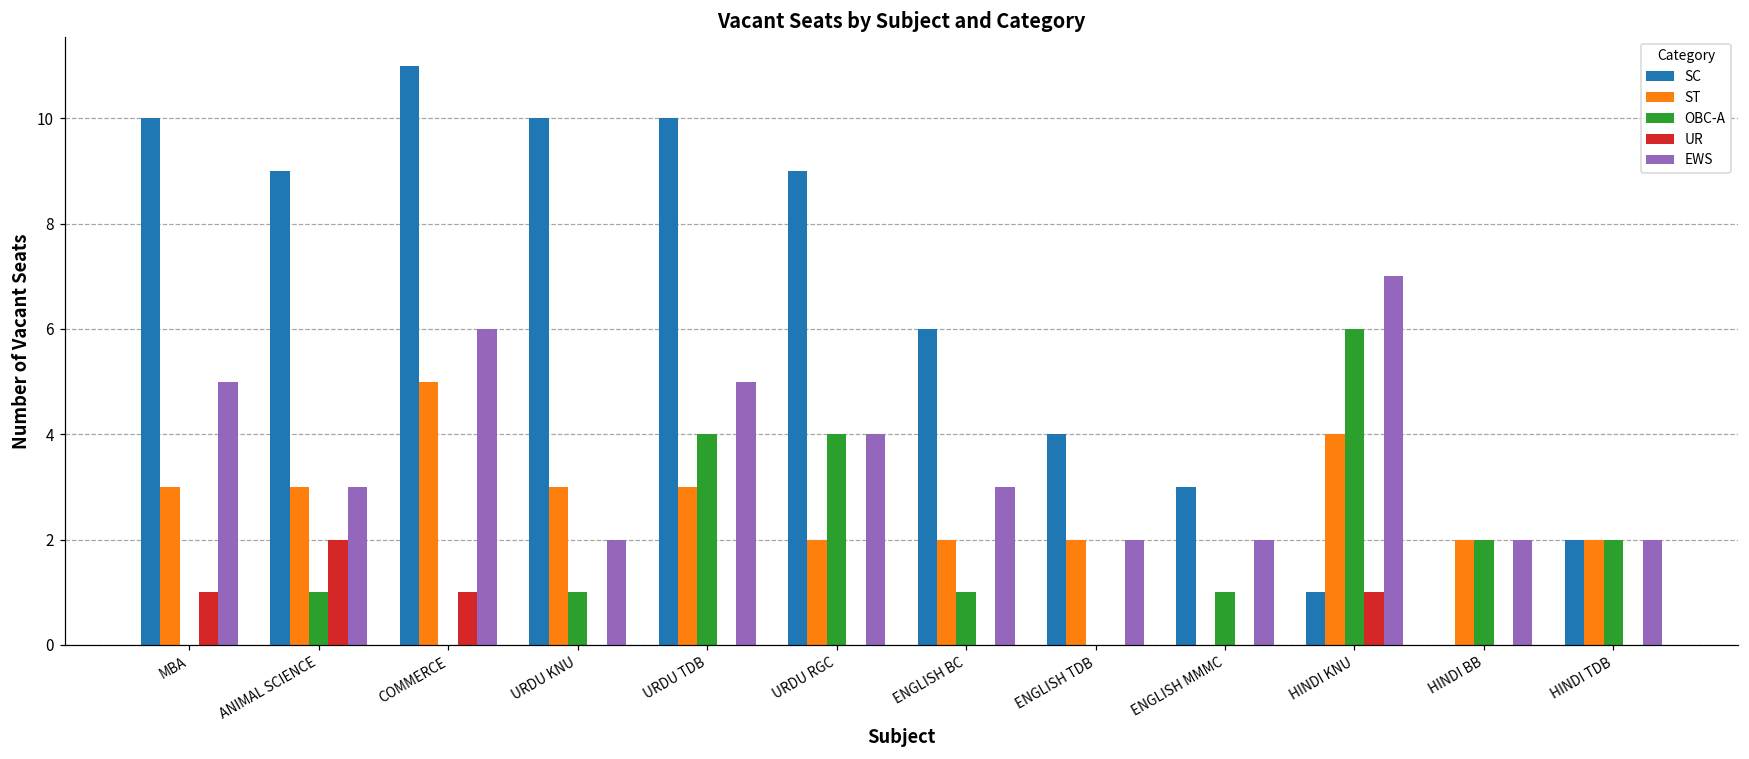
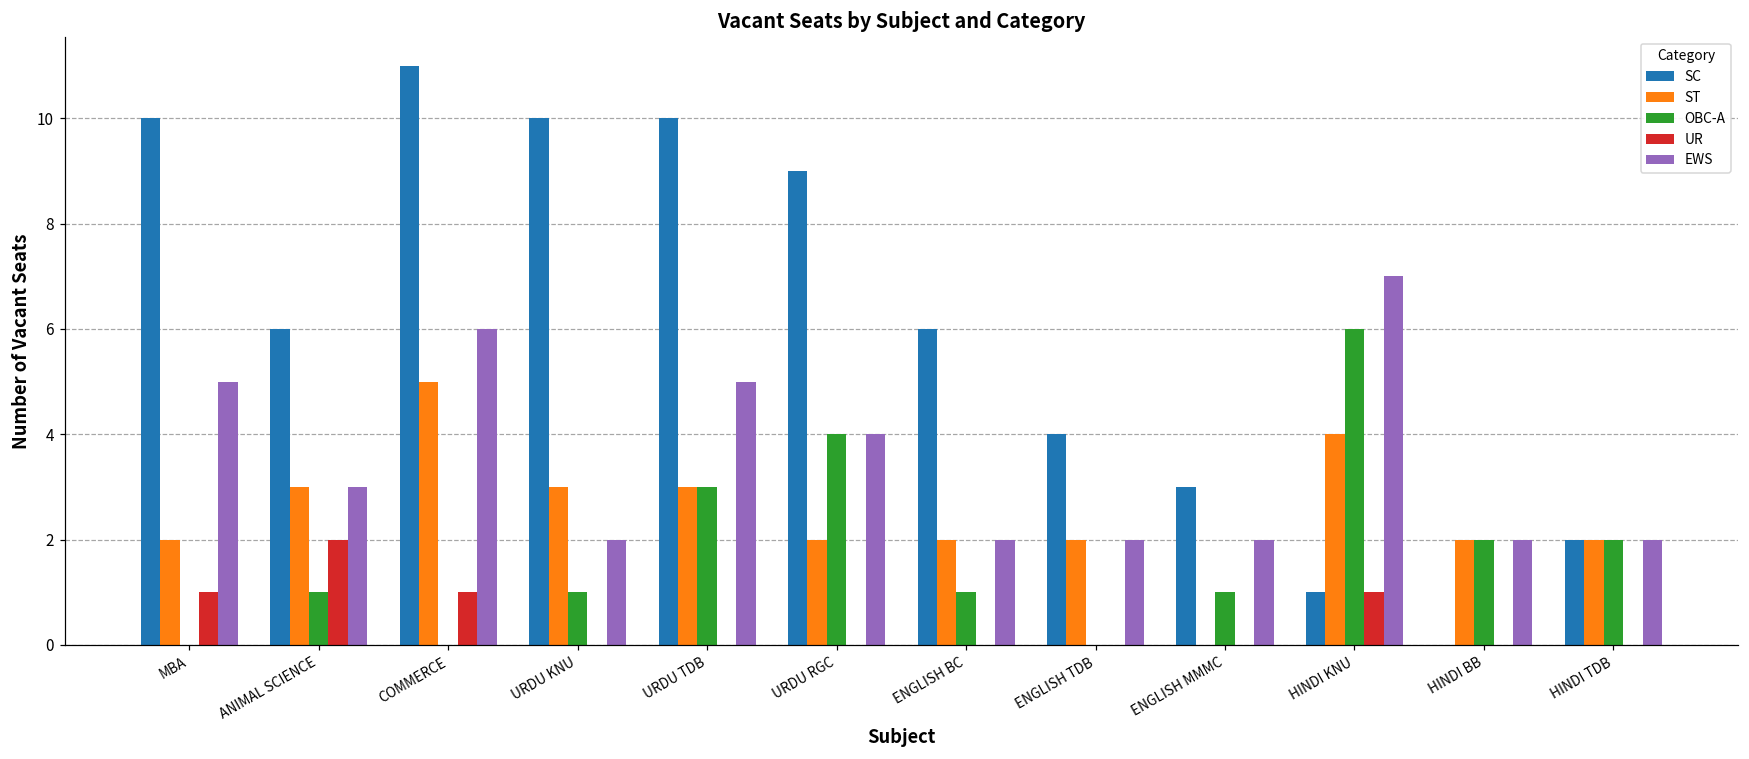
  {
    "SC": {
      "MBA": 10,
-     "ANIMAL SCIENCE": 9,
+     "ANIMAL SCIENCE": 6,
      "COMMERCE": 11,
      "URDU KNU": 10,
      "URDU TDB": 10,
      "URDU RGC": 9,
      "ENGLISH BC": 6,
      "ENGLISH TDB": 4,
      "ENGLISH MMMC": 3,
      "HINDI KNU": 1,
      "HINDI BB": 0,
      "HINDI TDB": 2
    },
    "ST": {
-     "MBA": 3,
+     "MBA": 2,
      "ANIMAL SCIENCE": 3,
      "COMMERCE": 5,
      "URDU KNU": 3,
      "URDU TDB": 3,
      "URDU RGC": 2,
      "ENGLISH BC": 2,
      "ENGLISH TDB": 2,
      "ENGLISH MMMC": 0,
      "HINDI KNU": 4,
      "HINDI BB": 2,
      "HINDI TDB": 2
    },
    "OBC-A": {
      "MBA": 0,
      "ANIMAL SCIENCE": 1,
      "COMMERCE": 0,
      "URDU KNU": 1,
-     "URDU TDB": 4,
+     "URDU TDB": 3,
      "URDU RGC": 4,
      "ENGLISH BC": 1,
      "ENGLISH TDB": 0,
      "ENGLISH MMMC": 1,
      "HINDI KNU": 6,
      "HINDI BB": 2,
      "HINDI TDB": 2
    },
    "UR": {
      "MBA": 1,
      "ANIMAL SCIENCE": 2,
      "COMMERCE": 1,
      "URDU KNU": 0,
      "URDU TDB": 0,
      "URDU RGC": 0,
      "ENGLISH BC": 0,
      "ENGLISH TDB": 0,
      "ENGLISH MMMC": 0,
      "HINDI KNU": 1,
      "HINDI BB": 0,
      "HINDI TDB": 0
    },
    "EWS": {
      "MBA": 5,
      "ANIMAL SCIENCE": 3,
      "COMMERCE": 6,
      "URDU KNU": 2,
      "URDU TDB": 5,
      "URDU RGC": 4,
-     "ENGLISH BC": 3,
+     "ENGLISH BC": 2,
      "ENGLISH TDB": 2,
      "ENGLISH MMMC": 2,
      "HINDI KNU": 7,
      "HINDI BB": 2,
      "HINDI TDB": 2
    }
  }
